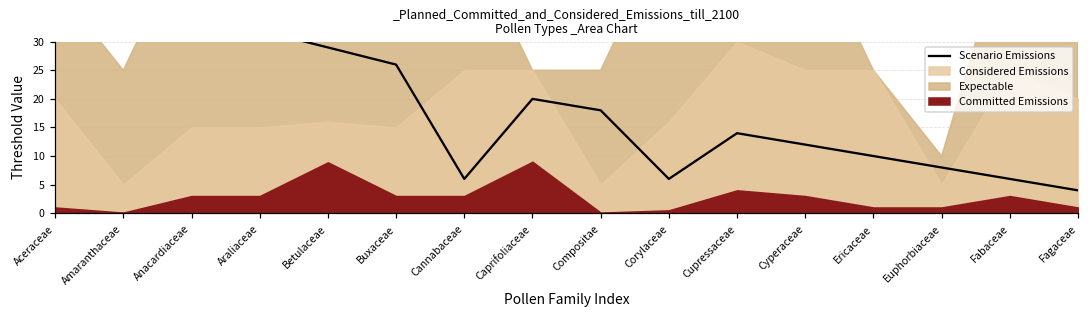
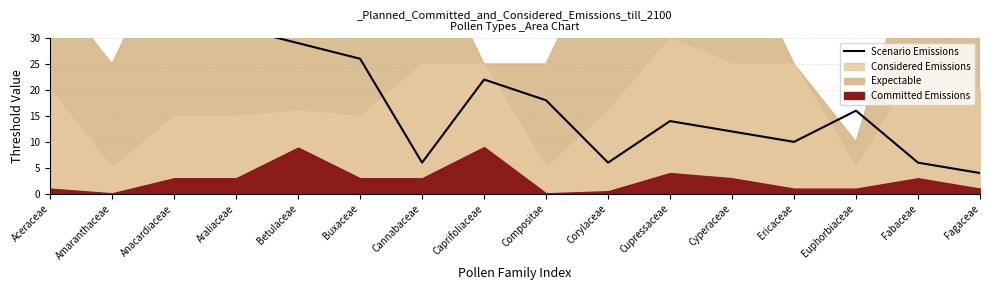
  {
    "Scenario Emissions": {
      "Betulaceae": 29,
      "Buxaceae": 26,
      "Cannabaceae": 6,
-     "Caprifoliaceae": 20,
+     "Caprifoliaceae": 22,
      "Compositae": 18,
      "Corylaceae": 6,
      "Cupressaceae": 14,
      "Cyperaceae": 12,
      "Ericaceae": 10,
-     "Euphorbiaceae": 8,
+     "Euphorbiaceae": 16,
      "Fabaceae": 6,
      "Fagaceae": 4
    }
  }
